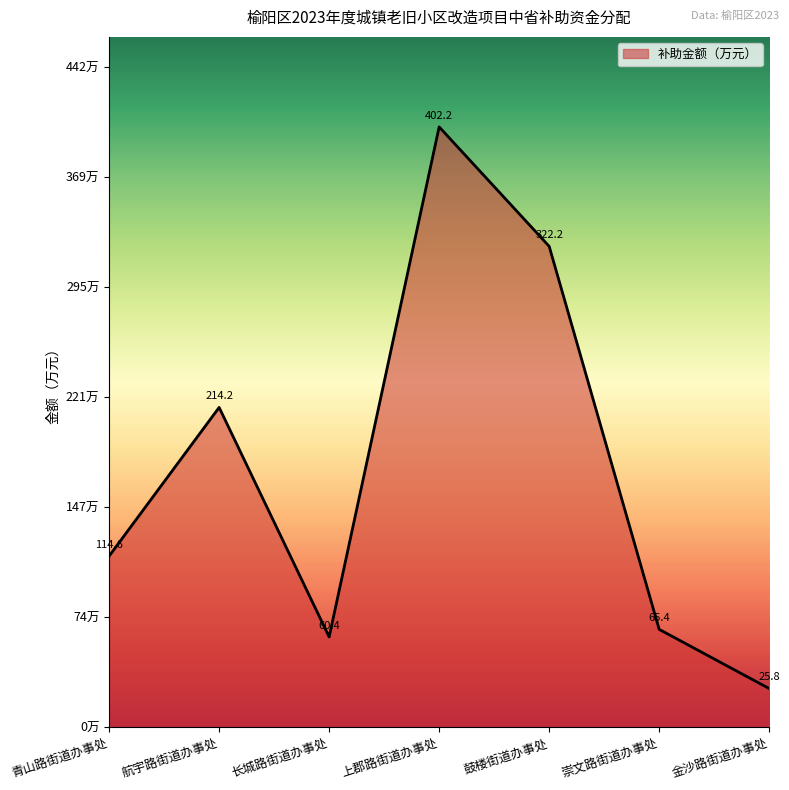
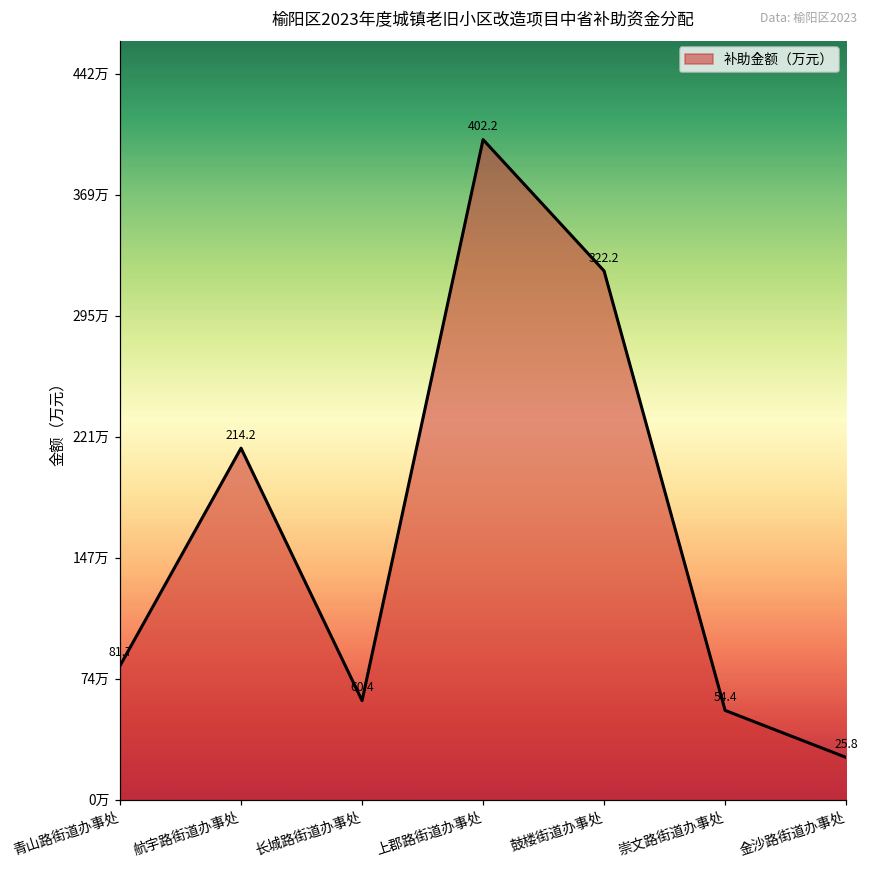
  {
-   "青山路街道办事处": 114.6,
+   "青山路街道办事处": 81.7,
    "航宇路街道办事处": 214.2,
    "长城路街道办事处": 60.4,
    "上郡路街道办事处": 402.2,
    "鼓楼街道办事处": 322.2,
-   "崇文路街道办事处": 65.4,
+   "崇文路街道办事处": 54.4,
    "金沙路街道办事处": 25.8
  }
